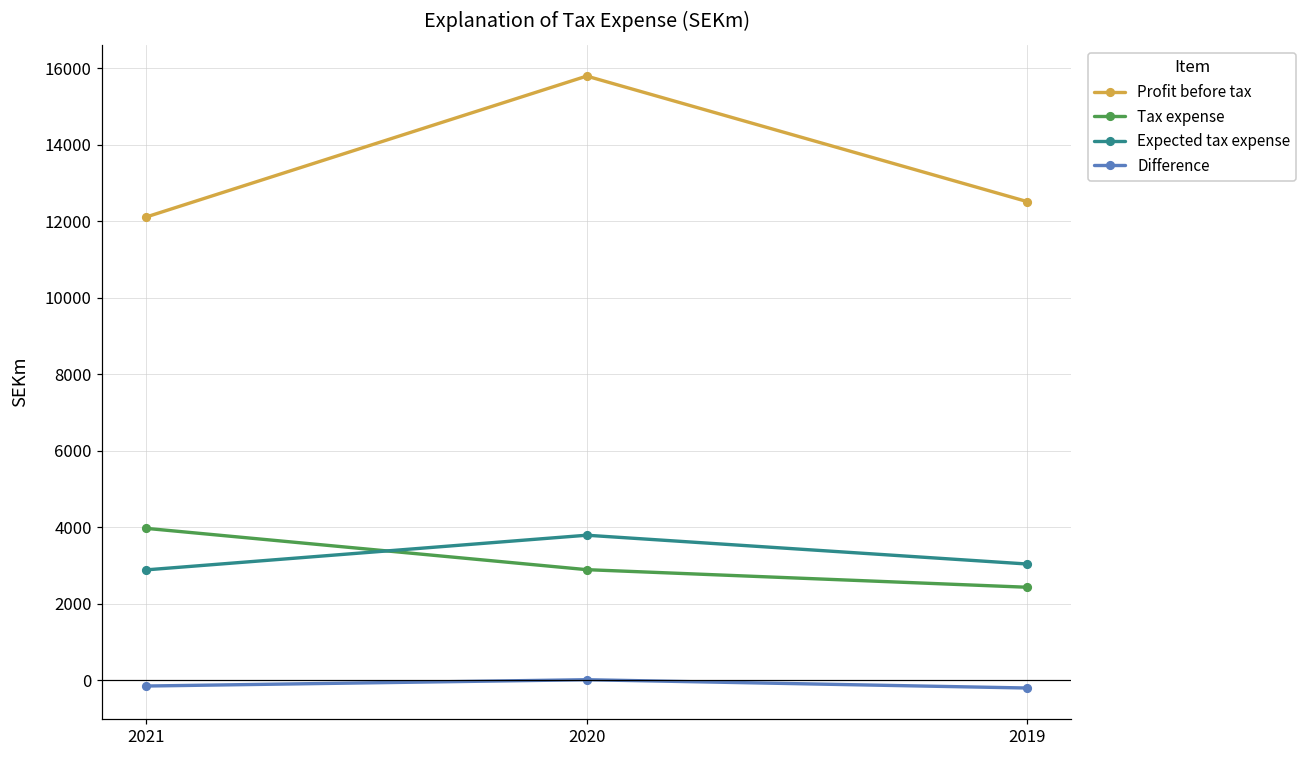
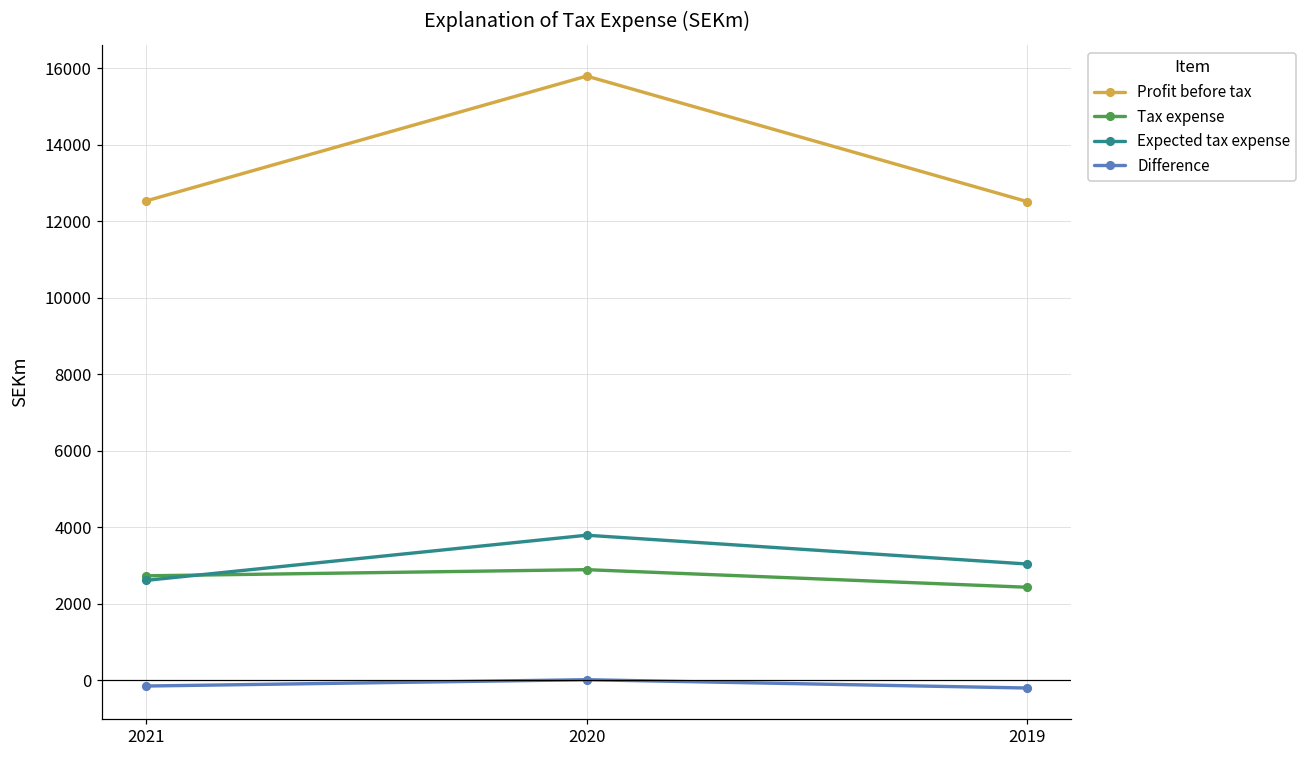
  {
    "Profit before tax": {
-     "2021": 12100,
+     "2021": 12500,
      "2020": 15800,
      "2019": 12500
    },
    "Tax expense": {
-     "2021": 4000,
+     "2021": 2700,
      "2020": 2900,
      "2019": 2400
    },
    "Expected tax expense": {
-     "2021": 2900,
+     "2021": 2600,
      "2020": 3800,
      "2019": 3000
    },
    "Difference": {
      "2021": -200,
      "2020": 0,
      "2019": -200
    }
  }
